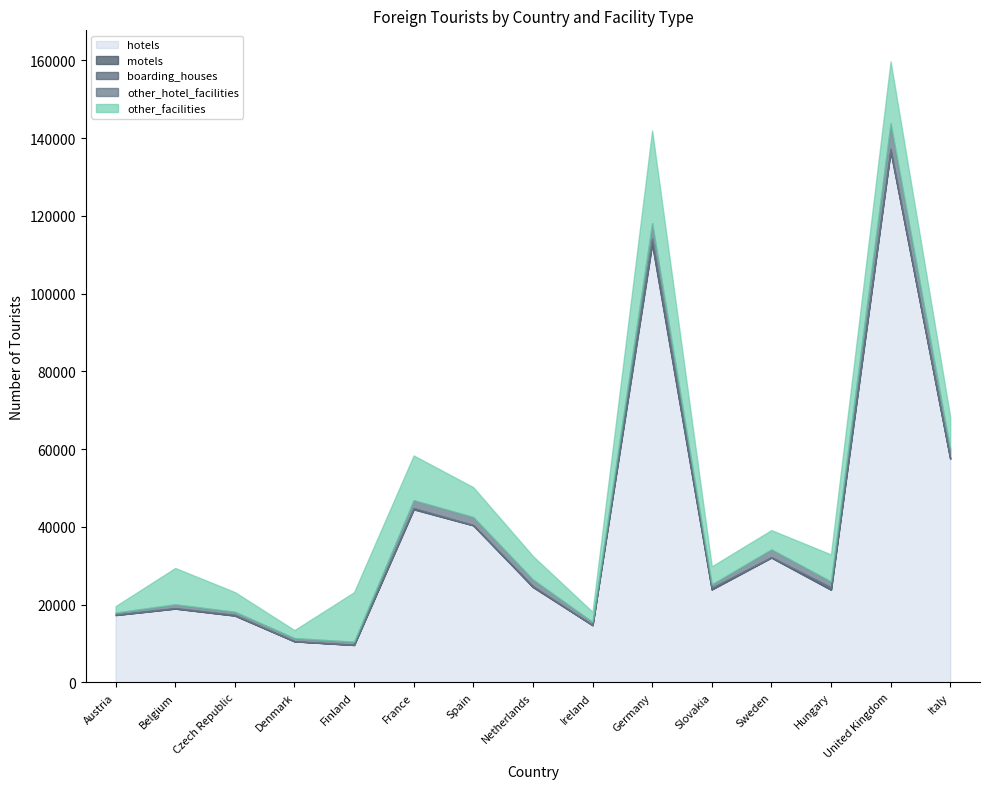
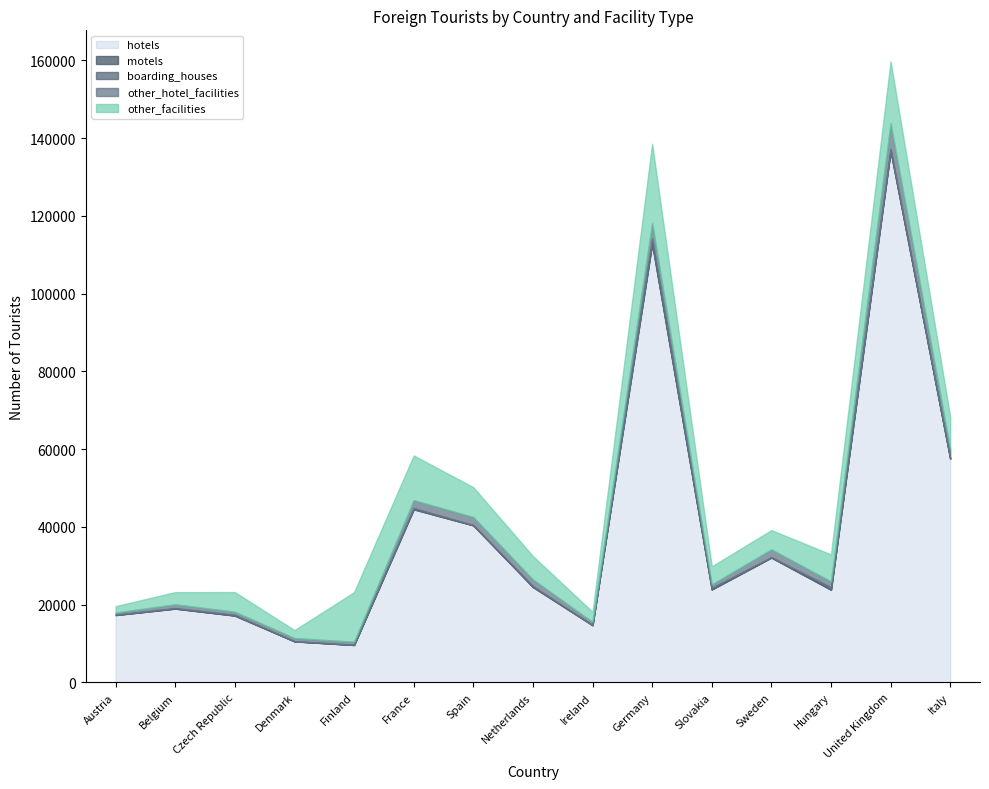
  {
    "other_facilities": {
      "Austria": 2000,
-     "Belgium": 9000,
+     "Belgium": 3000,
      "Czech Republic": 5000,
      "Denmark": 2000,
      "Finland": 13000,
      "France": 11000,
      "Spain": 8000,
      "Netherlands": 6000,
      "Ireland": 3000,
-     "Germany": 24000,
+     "Germany": 20000,
      "Slovakia": 5000,
      "Sweden": 5000,
      "Hungary": 7000,
      "United Kingdom": 16000,
      "Italy": 8000
    }
  }
